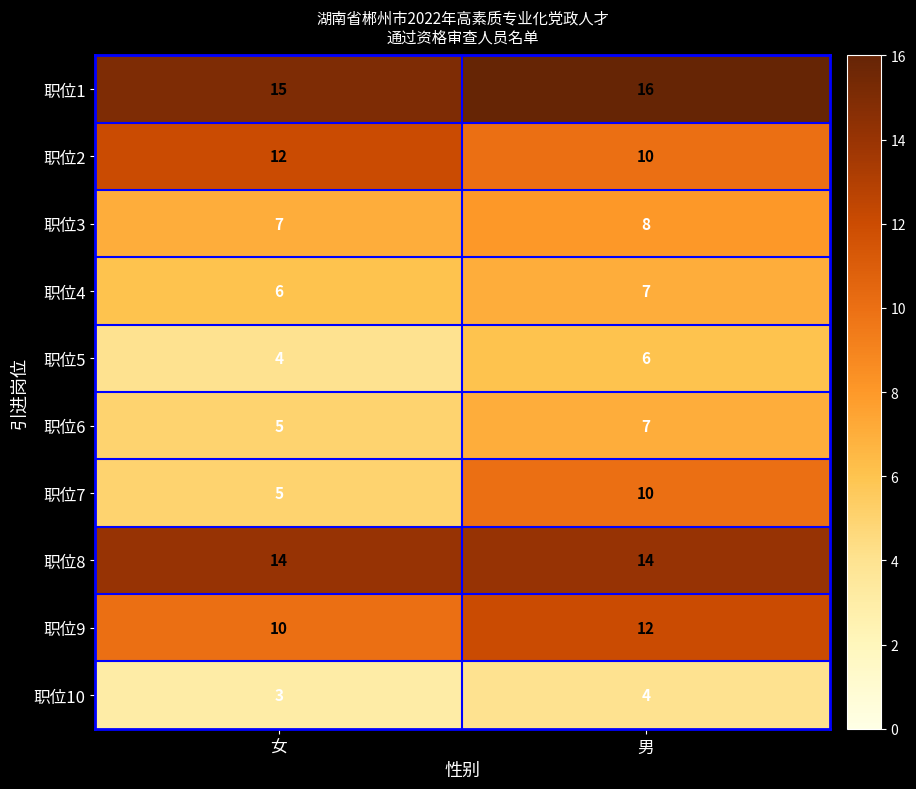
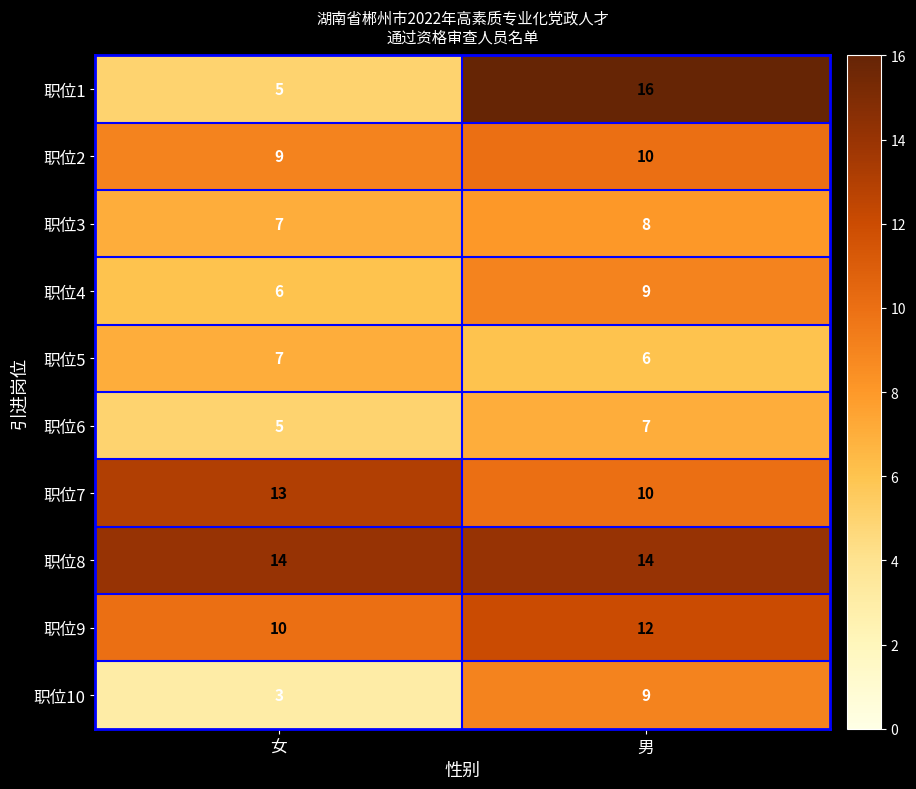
  {
    "职位1": {
-     "女": 15,
+     "女": 5,
      "男": 16
    },
    "职位2": {
-     "女": 12,
+     "女": 9,
      "男": 10
    },
    "职位3": {
      "女": 7,
      "男": 8
    },
    "职位4": {
      "女": 6,
-     "男": 7
+     "男": 9
    },
    "职位5": {
-     "女": 4,
+     "女": 7,
      "男": 6
    },
    "职位6": {
      "女": 5,
      "男": 7
    },
    "职位7": {
-     "女": 5,
+     "女": 13,
      "男": 10
    },
    "职位8": {
      "女": 14,
      "男": 14
    },
    "职位9": {
      "女": 10,
      "男": 12
    },
    "职位10": {
      "女": 3,
-     "男": 4
+     "男": 9
    }
  }
